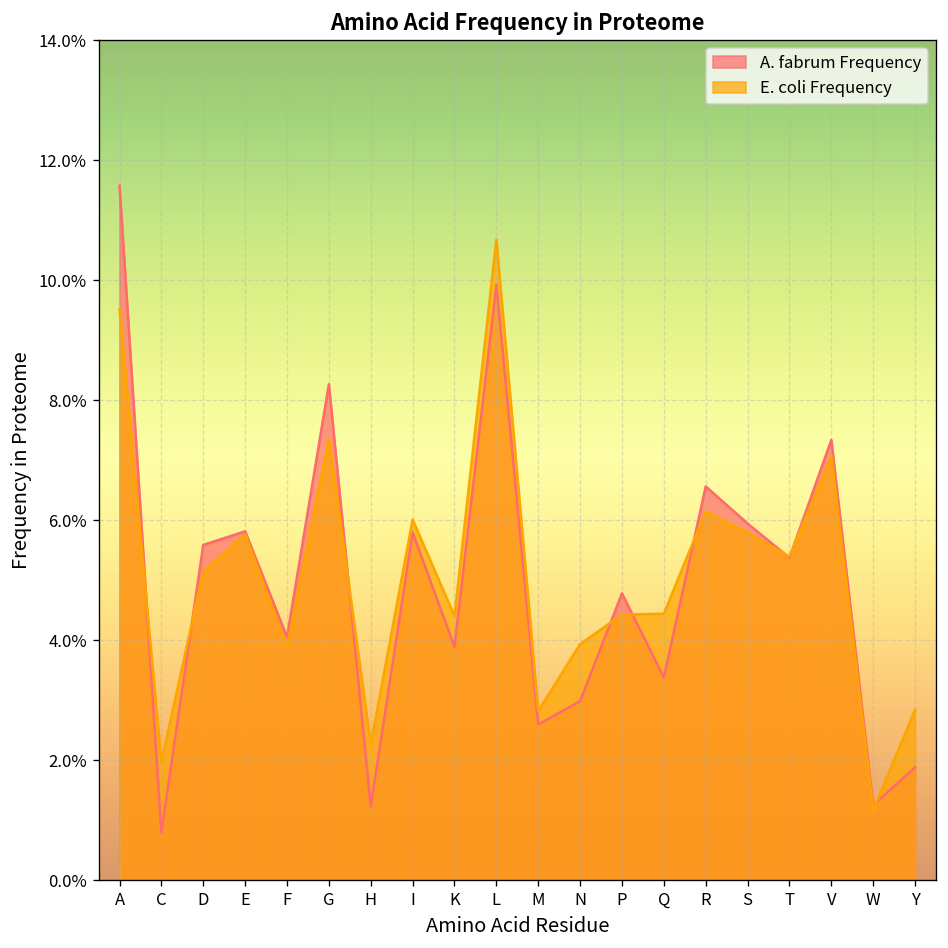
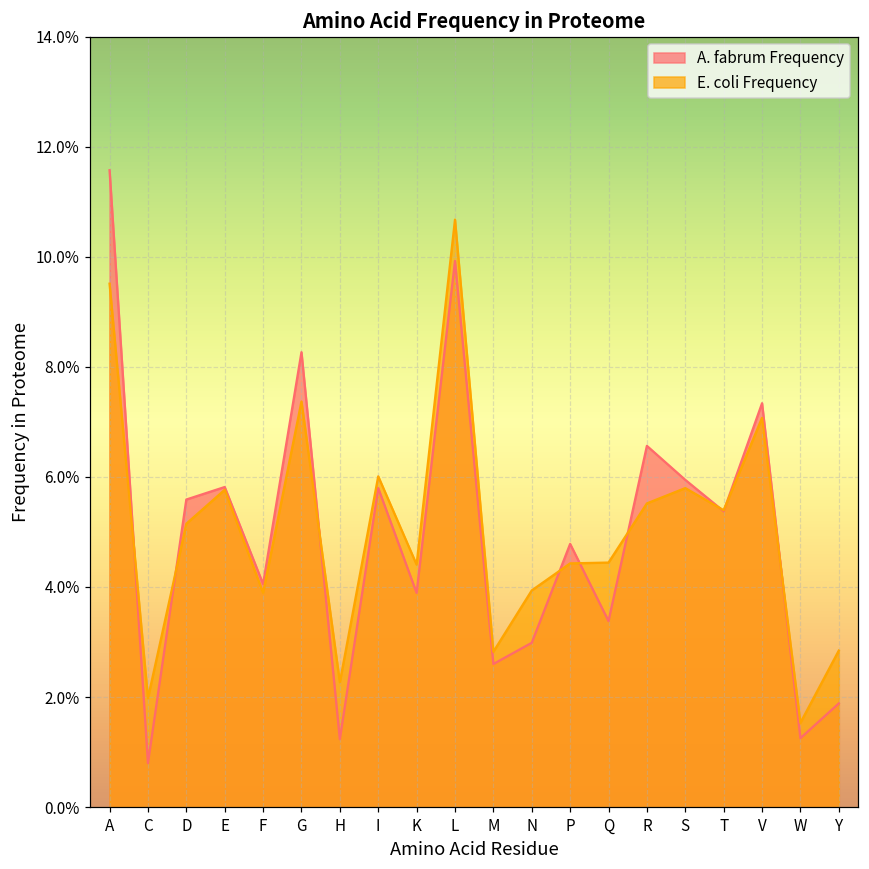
  {
    "A. fabrum Frequency": {
      "A": "11.6%",
      "C": "0.8%",
      "D": "5.6%",
      "F": "4.1%",
      "G": "8.3%",
      "H": "1.2%",
      "I": "5.8%",
      "K": "3.9%",
      "L": "9.9%",
      "M": "2.6%",
      "N": "3.0%",
      "P": "4.8%",
      "Q": "3.4%",
      "R": "6.6%",
      "S": "5.9%",
      "V": "7.3%",
      "W": "1.3%",
      "Y": "1.9%"
    },
    "E. coli Frequency": {
      "A": "9.5%",
      "C": "2.0%",
      "D": "5.1%",
      "F": "3.9%",
      "G": "7.4%",
      "H": "2.3%",
      "I": "6.0%",
      "K": "4.4%",
      "L": "10.7%",
      "M": "2.8%",
      "N": "3.9%",
      "P": "4.4%",
      "Q": "4.4%",
-     "R": "6.1%",
+     "R": "5.5%",
      "S": "5.8%",
      "V": "7.1%",
-     "W": "1.2%",
+     "W": "1.5%",
      "Y": "2.8%"
    }
  }
